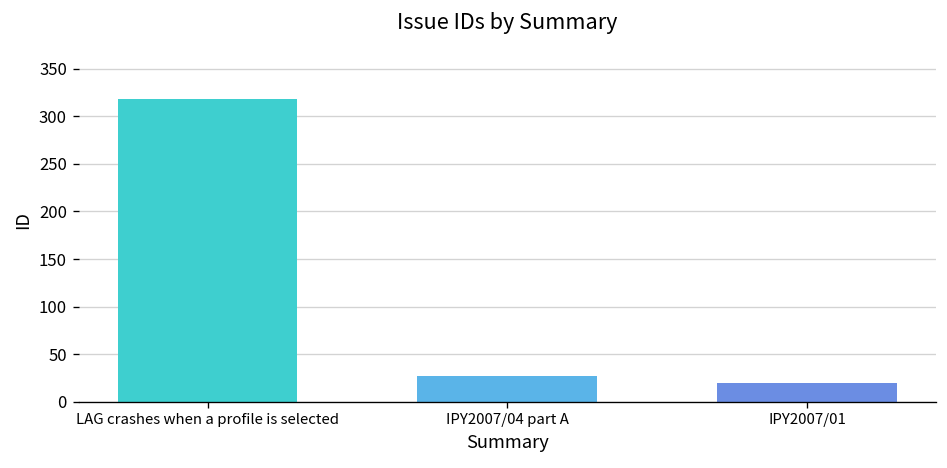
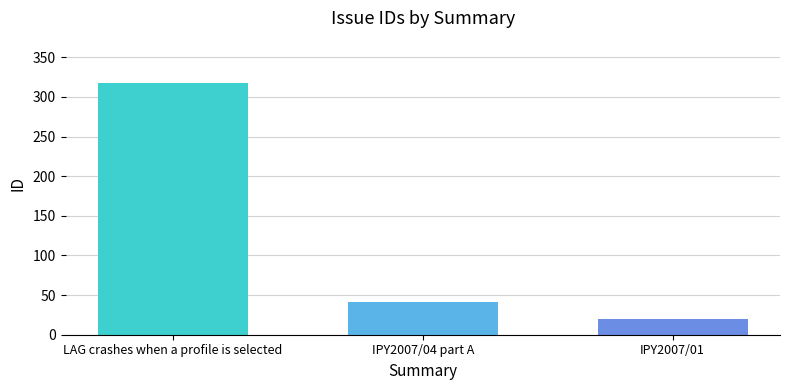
  {
    "LAG crashes when a profile is selected": 320,
-   "IPY2007/04 part A": 30,
+   "IPY2007/04 part A": 40,
    "IPY2007/01": 20
  }
